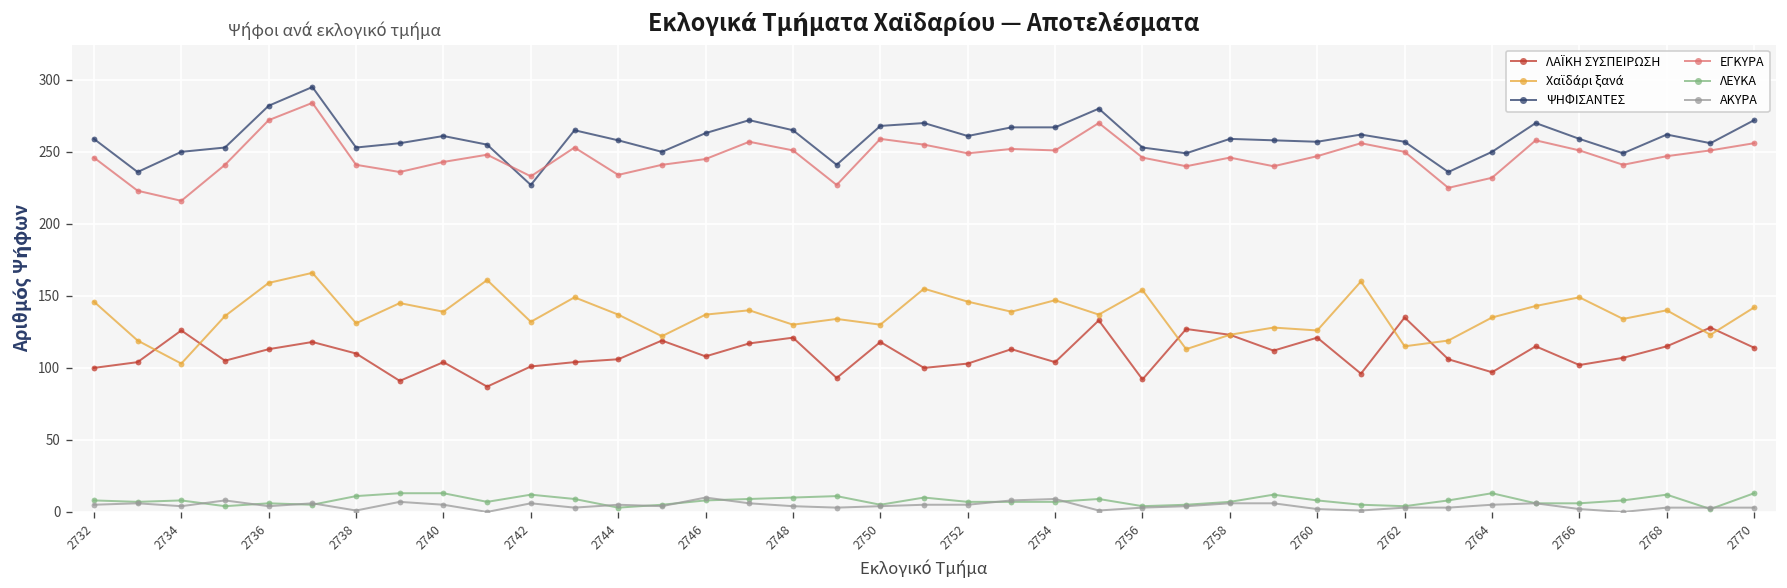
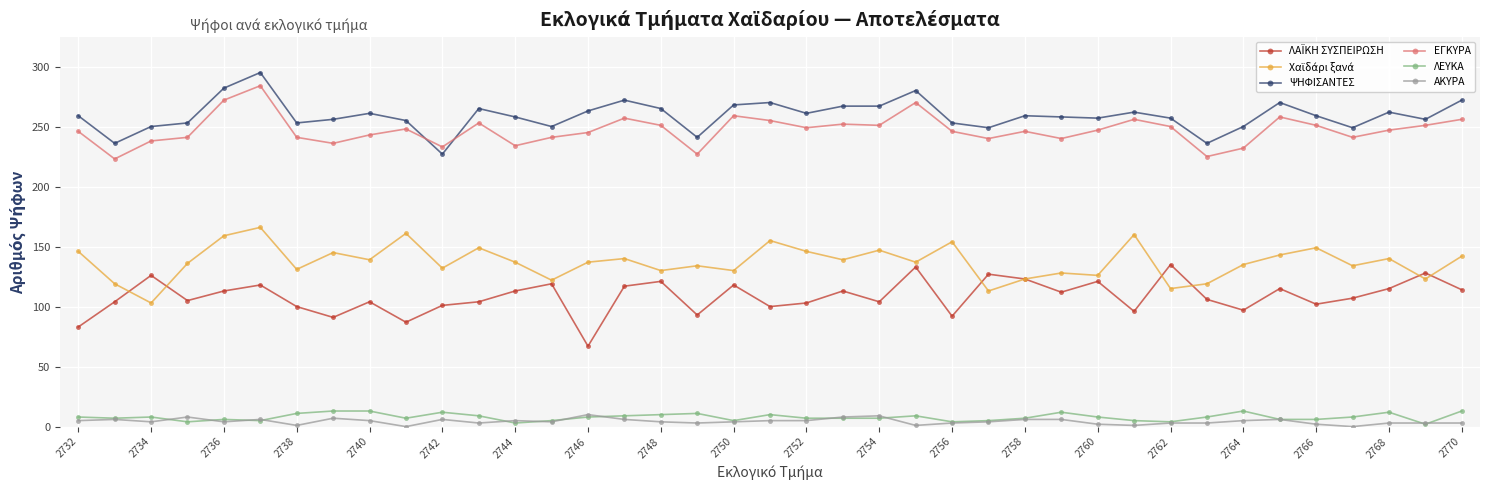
  {
    "ΛΑΪΚΗ ΣΥΣΠΕΙΡΩΣΗ": {
-     "2732": 100,
+     "2732": 83,
      "2734": 126,
      "2736": 113,
-     "2738": 110,
+     "2738": 100,
      "2740": 104,
      "2742": 101,
-     "2744": 106,
-     "2746": 108,
+     "2744": 113,
+     "2746": 67,
      "2748": 121,
      "2750": 118,
      "2752": 103,
      "2754": 104,
      "2756": 92,
      "2760": 121,
      "2762": 135,
      "2764": 97,
      "2766": 102,
      "2768": 115,
      "2770": 114
    },
    "Χαϊδάρι ξανά": {
      "2732": 146,
      "2734": 103,
      "2736": 159,
      "2738": 131,
      "2740": 139,
      "2742": 132,
      "2744": 137,
      "2746": 137,
      "2748": 130,
      "2750": 130,
      "2752": 146,
      "2754": 147,
      "2756": 154,
      "2760": 126,
      "2762": 115,
      "2764": 135,
      "2766": 149,
      "2768": 140,
      "2770": 142
    },
    "ΨΗΦΙΣΑΝΤΕΣ": {
      "2732": 259,
      "2734": 250,
      "2736": 282,
      "2738": 253,
      "2740": 261,
      "2742": 227,
      "2744": 258,
      "2746": 263,
      "2748": 265,
      "2750": 268,
      "2752": 261,
      "2754": 267,
      "2756": 253,
      "2758": 259,
      "2760": 257,
      "2762": 257,
      "2764": 250,
      "2766": 259,
      "2768": 262,
      "2770": 272
    },
    "ΕΓΚΥΡΑ": {
      "2732": 246,
-     "2734": 216,
+     "2734": 238,
      "2736": 272,
      "2738": 241,
      "2740": 243,
      "2742": 233,
      "2744": 234,
      "2746": 245,
      "2748": 251,
      "2750": 259,
      "2752": 249,
      "2754": 251,
      "2756": 246,
      "2758": 246,
      "2760": 247,
      "2762": 250,
      "2764": 232,
      "2766": 251,
      "2768": 247,
      "2770": 256
    }
  }
